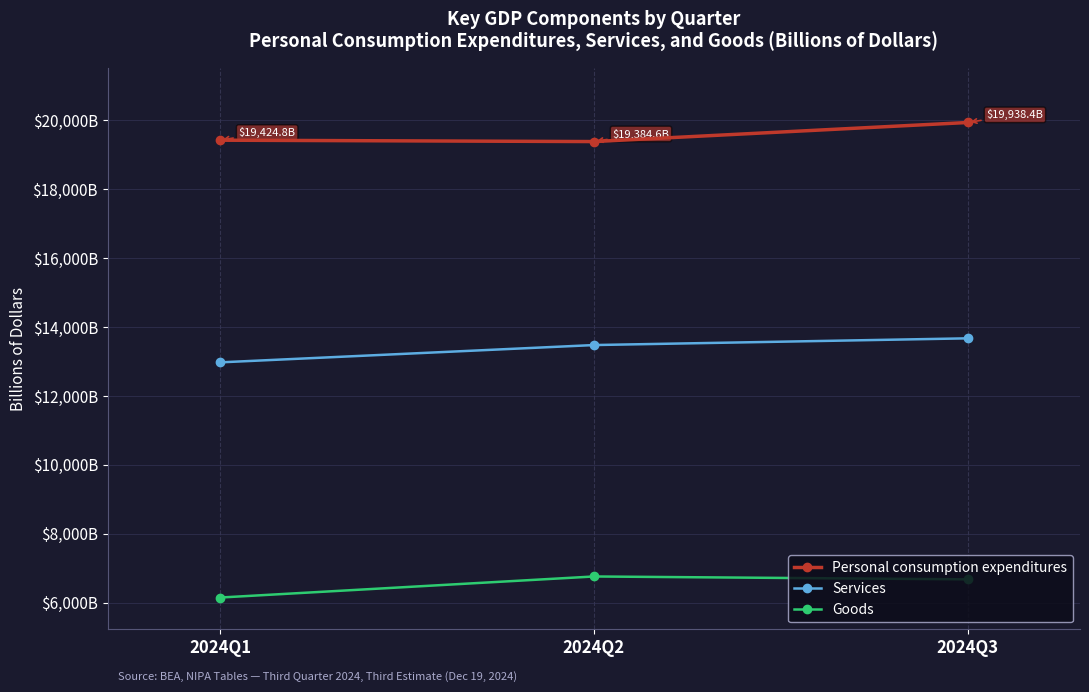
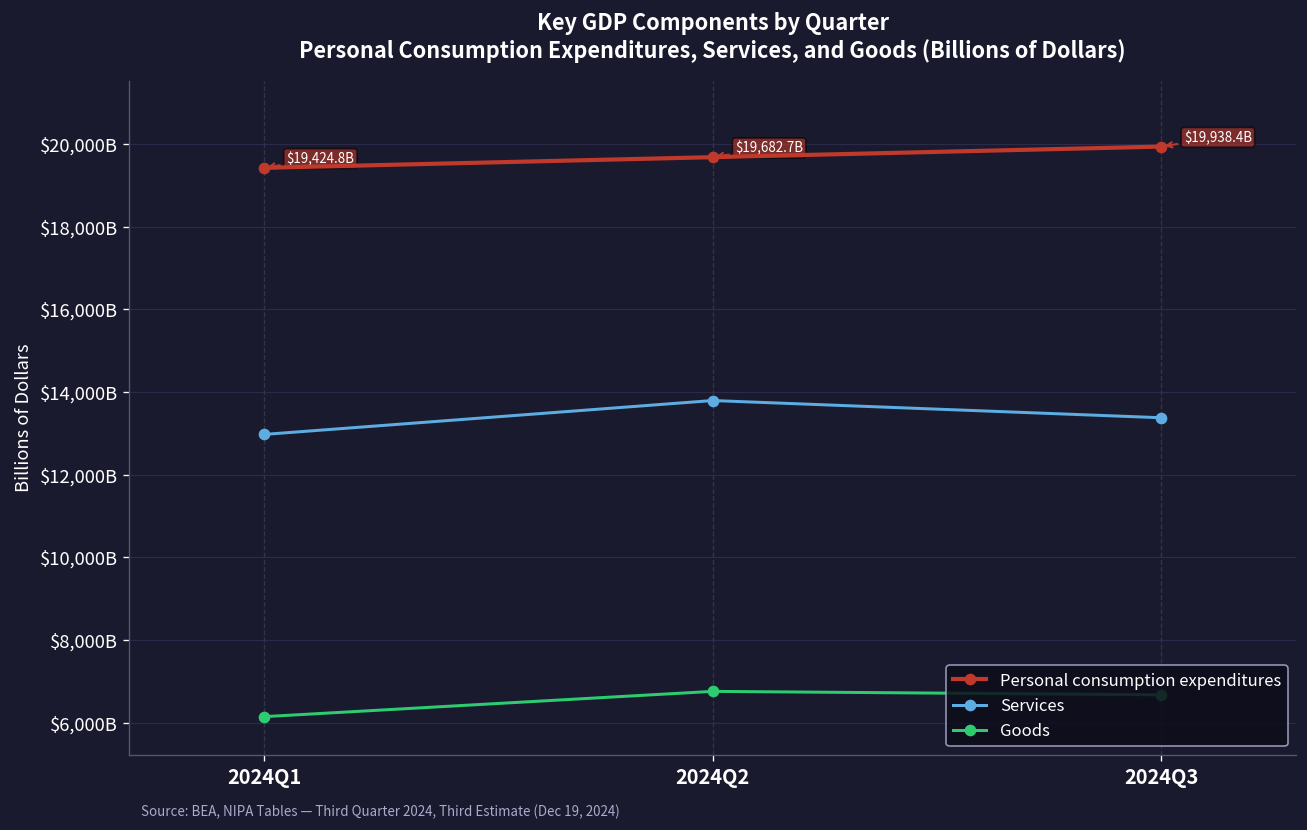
  {
    "Personal consumption expenditures": {
-     "2024Q2": "$19,384.6B"
+     "2024Q2": "$19,682.7B"
    },
    "Services": {
      "2024Q1": "$13,000,000,000,000",
-     "2024Q2": "$13,500,000,000,000",
-     "2024Q3": "$13,700,000,000,000"
+     "2024Q2": "$13,800,000,000,000",
+     "2024Q3": "$13,400,000,000,000"
    },
    "Goods": {
      "2024Q1": "$6,100,000,000,000",
      "2024Q2": "$6,800,000,000,000"
    }
  }
